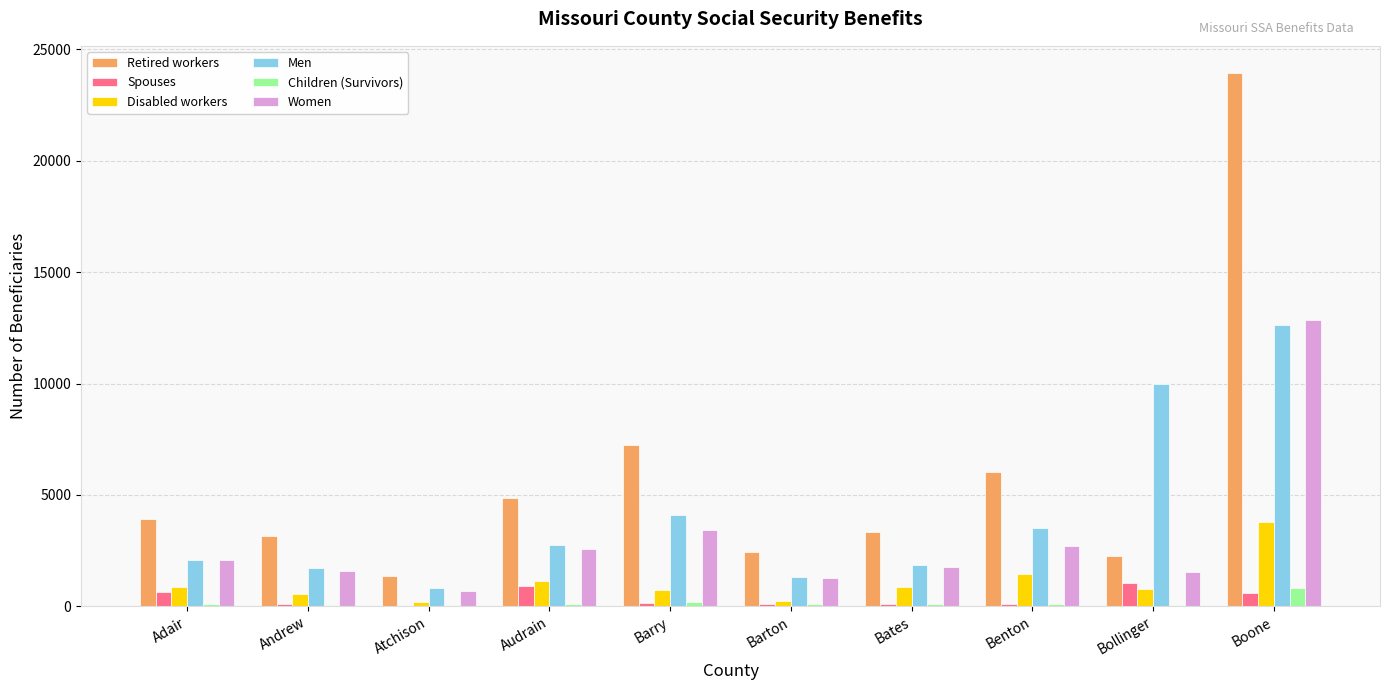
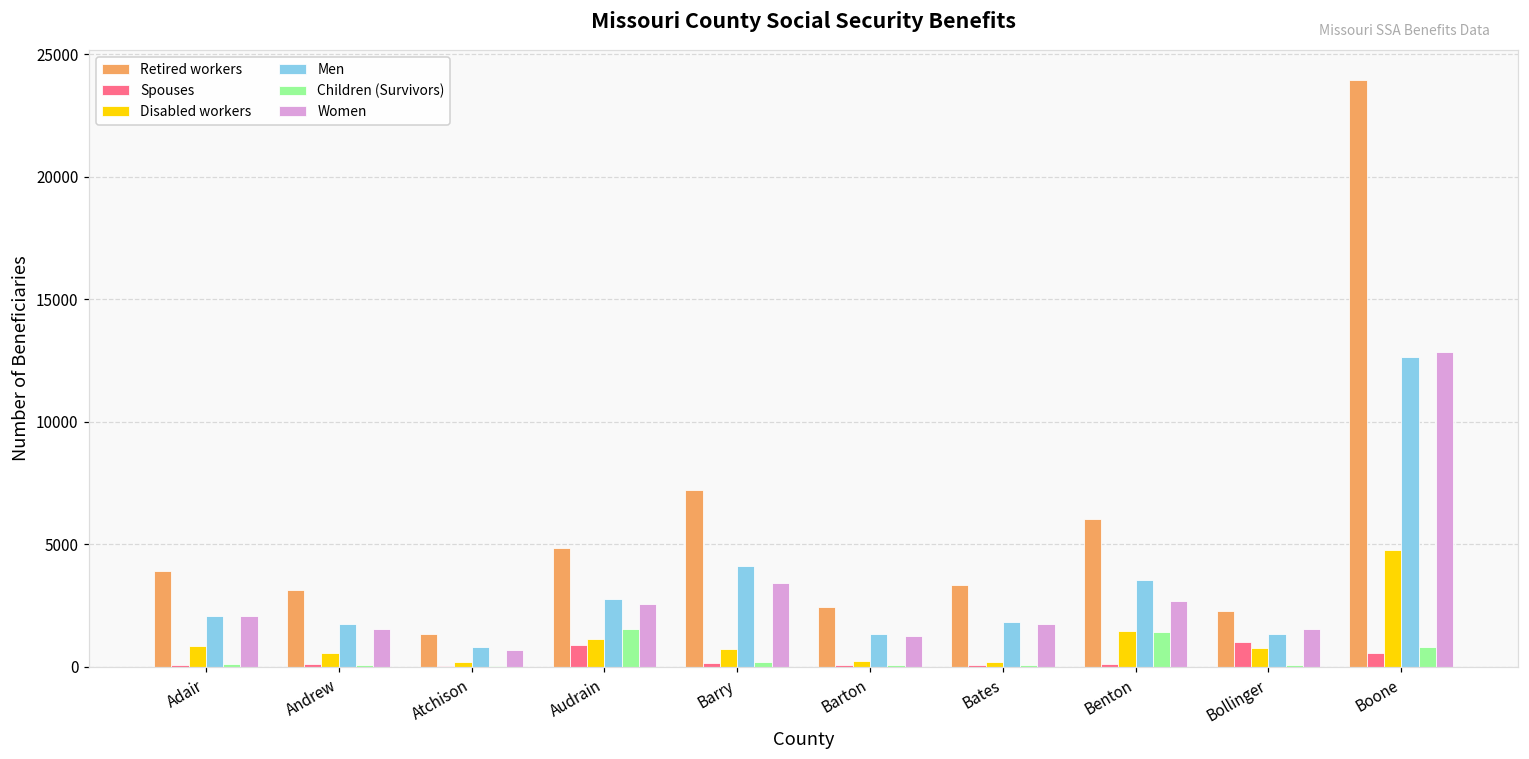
  {
    "Retired workers": {
      "Adair": 3900,
      "Andrew": 3200,
      "Atchison": 1400,
      "Audrain": 4900,
      "Barry": 7200,
      "Barton": 2400,
      "Bates": 3300,
      "Benton": 6000,
      "Bollinger": 2300,
      "Boone": 24000
    },
    "Spouses": {
-     "Adair": 600,
+     "Adair": 100,
      "Audrain": 900,
      "Barry": 200,
      "Benton": 100,
      "Bollinger": 1000,
      "Boone": 600
    },
    "Disabled workers": {
      "Adair": 900,
      "Andrew": 600,
      "Atchison": 200,
      "Audrain": 1100,
      "Barry": 700,
      "Barton": 200,
-     "Bates": 900,
+     "Bates": 200,
      "Benton": 1500,
      "Bollinger": 800,
-     "Boone": 3800
+     "Boone": 4800
    },
    "Men": {
      "Adair": 2100,
      "Andrew": 1700,
      "Atchison": 800,
      "Audrain": 2800,
      "Barry": 4100,
      "Barton": 1300,
      "Bates": 1800,
      "Benton": 3500,
-     "Bollinger": 10000,
+     "Bollinger": 1300,
      "Boone": 12600
    },
    "Children (Survivors)": {
      "Adair": 100,
-     "Audrain": 100,
+     "Audrain": 1600,
      "Barry": 200,
-     "Benton": 100,
+     "Benton": 1400,
      "Boone": 800
    },
    "Women": {
      "Adair": 2100,
      "Andrew": 1600,
      "Atchison": 700,
      "Audrain": 2600,
      "Barry": 3400,
      "Barton": 1300,
      "Bates": 1700,
      "Benton": 2700,
      "Bollinger": 1500,
      "Boone": 12900
    }
  }
